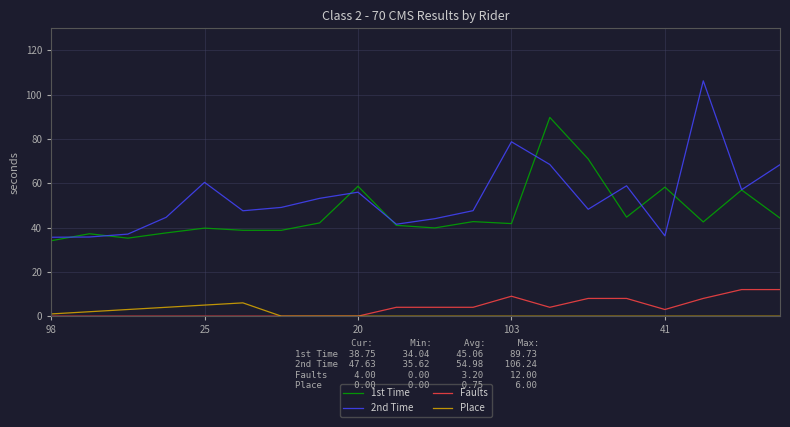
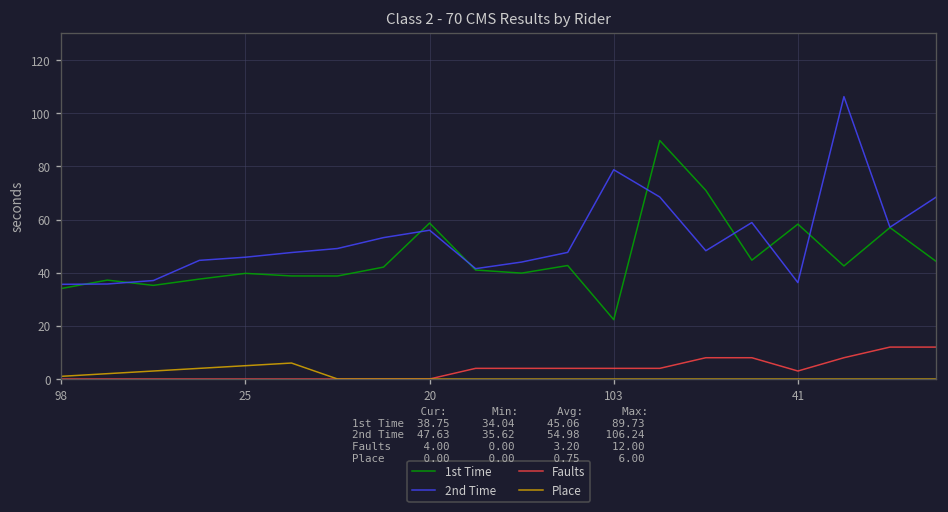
  {
    "1st Time": {
      "98": 34,
      "25": 40,
      "20": 59,
-     "103": 42,
+     "103": 22,
      "41": 58
    },
    "2nd Time": {
      "98": 36,
-     "25": 60,
+     "25": 46,
      "20": 56,
      "103": 79,
      "41": 36
    },
    "Faults": {
      "25": 0,
-     "103": 9,
+     "103": 4,
      "41": 3
    },
    "Place": {
      "25": 5,
      "103": 0,
      "41": 0
    }
  }
